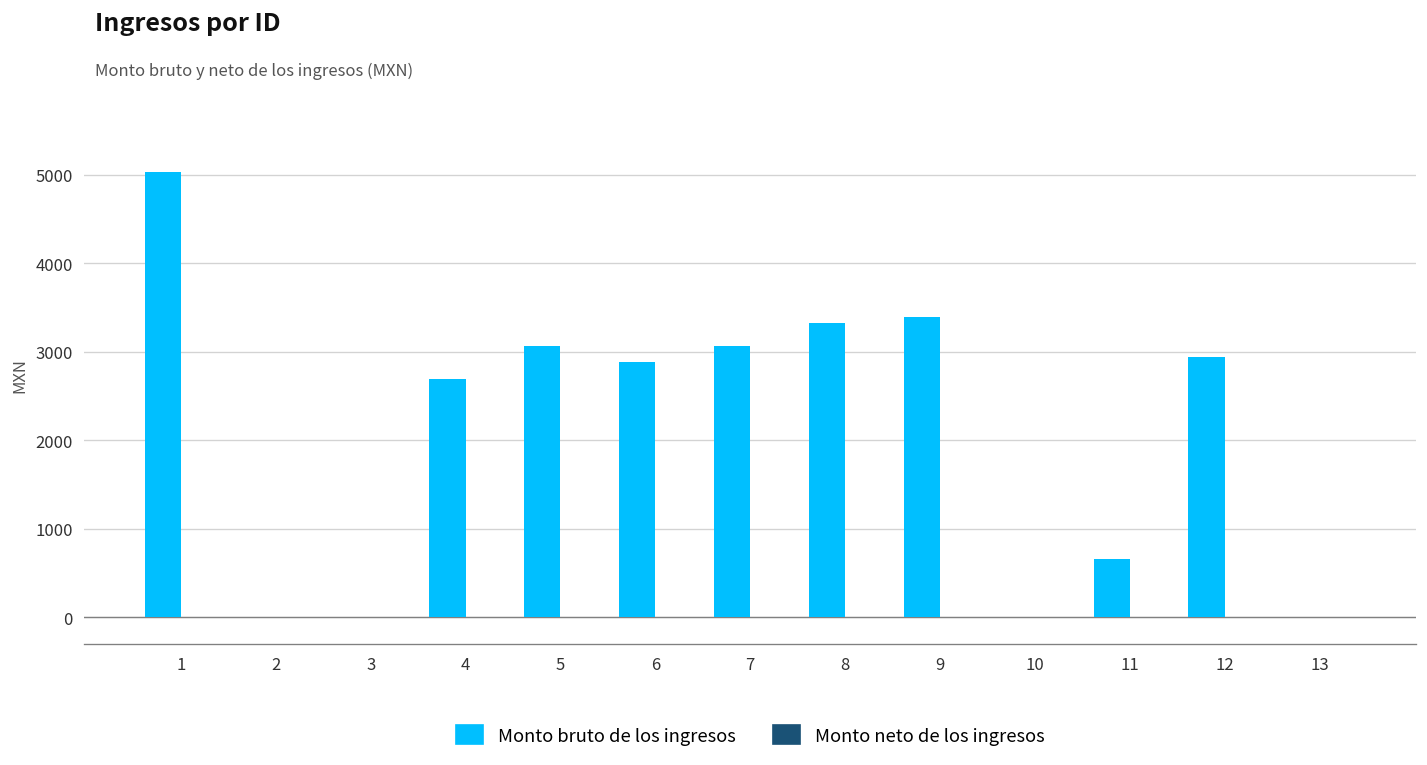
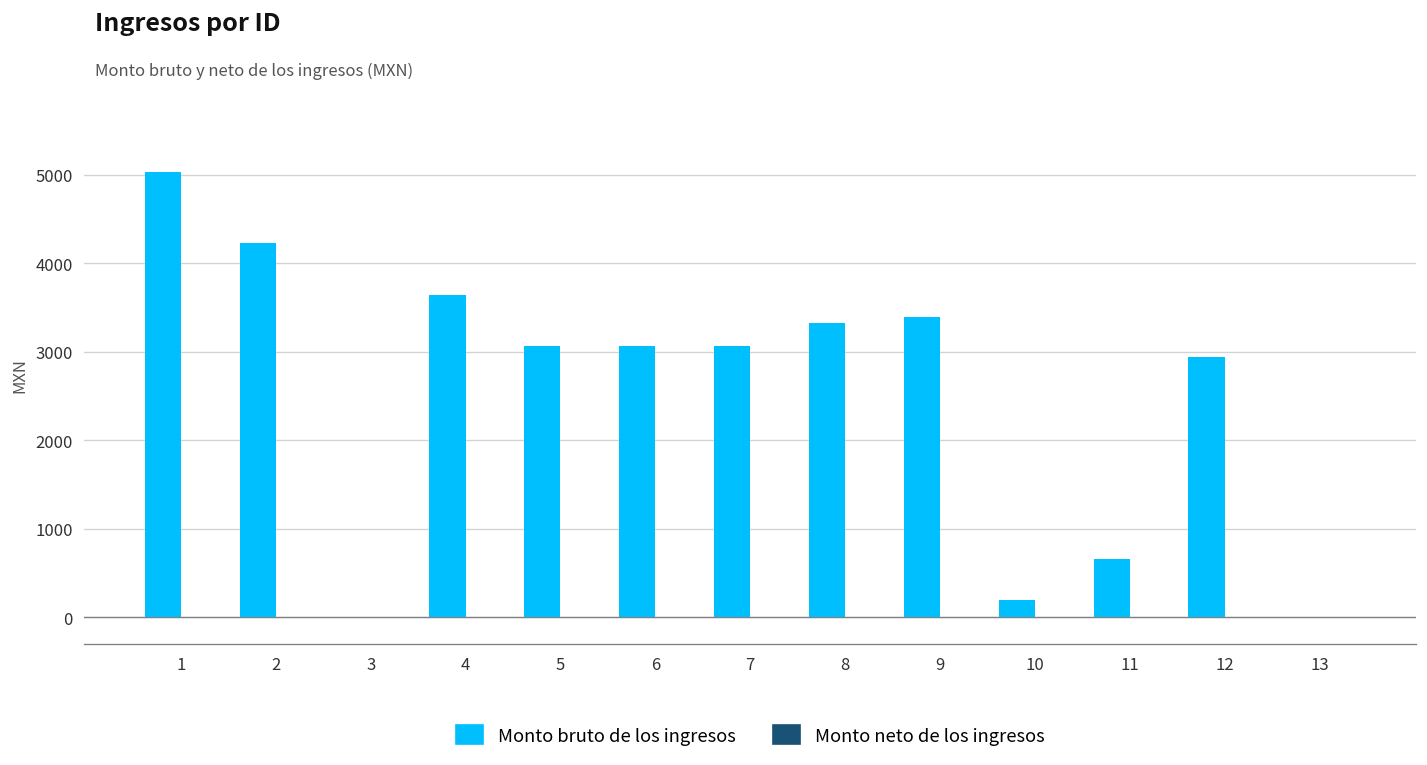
  {
    "Monto bruto de los ingresos": {
      "1": 5000,
-     "2": 0,
+     "2": 4200,
      "3": 0,
-     "4": 2700,
+     "4": 3600,
      "5": 3100,
-     "6": 2900,
+     "6": 3100,
      "7": 3100,
      "8": 3300,
      "9": 3400,
-     "10": 0,
+     "10": 200,
      "11": 700,
      "12": 2900,
      "13": 0
    },
    "Monto neto de los ingresos": {
      "1": 0,
      "2": 0,
      "3": 0,
      "4": 0,
      "5": 0,
      "6": 0,
      "7": 0,
      "8": 0,
      "9": 0,
      "10": 0,
      "11": 0,
      "12": 0,
      "13": 0
    }
  }
